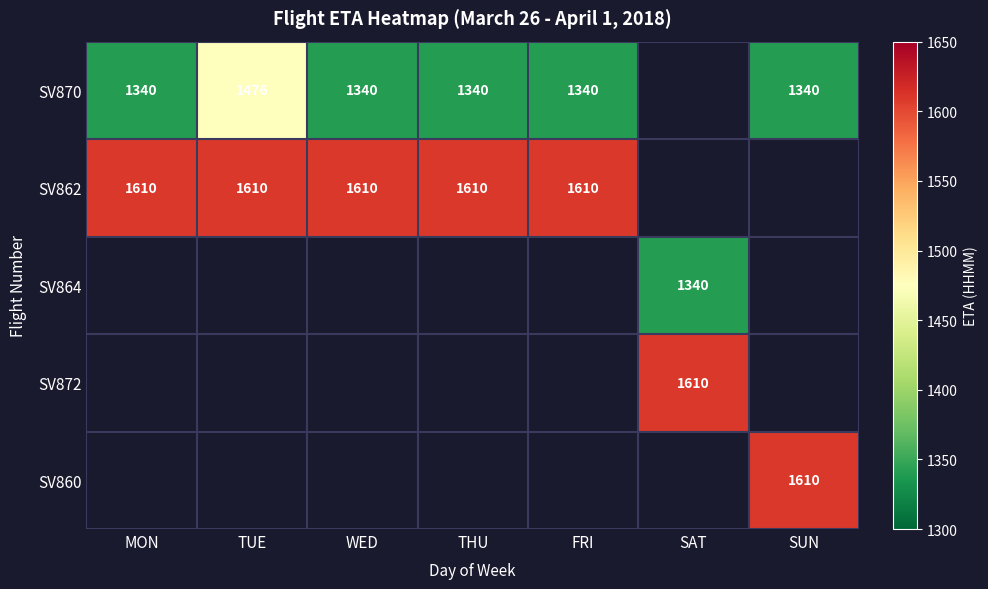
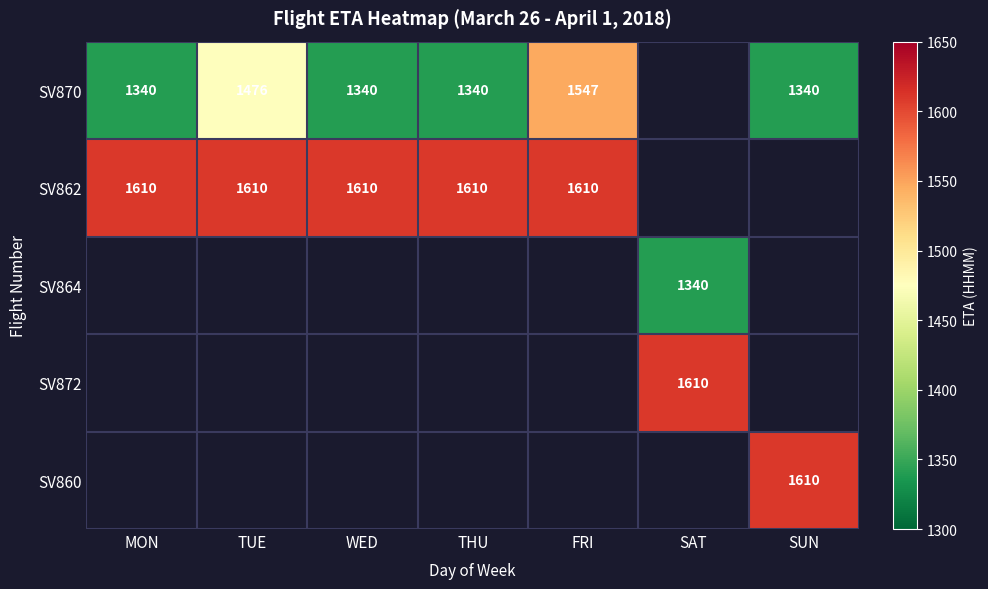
  {
    "SV870": {
      "MON": 1340,
      "TUE": 1476,
      "WED": 1340,
      "THU": 1340,
-     "FRI": 1340,
+     "FRI": 1547,
      "SUN": 1340
    },
    "SV862": {
      "MON": 1610,
      "TUE": 1610,
      "WED": 1610,
      "THU": 1610,
      "FRI": 1610
    },
    "SV864": {
      "SAT": 1340
    },
    "SV872": {
      "SAT": 1610
    },
    "SV860": {
      "SUN": 1610
    }
  }
